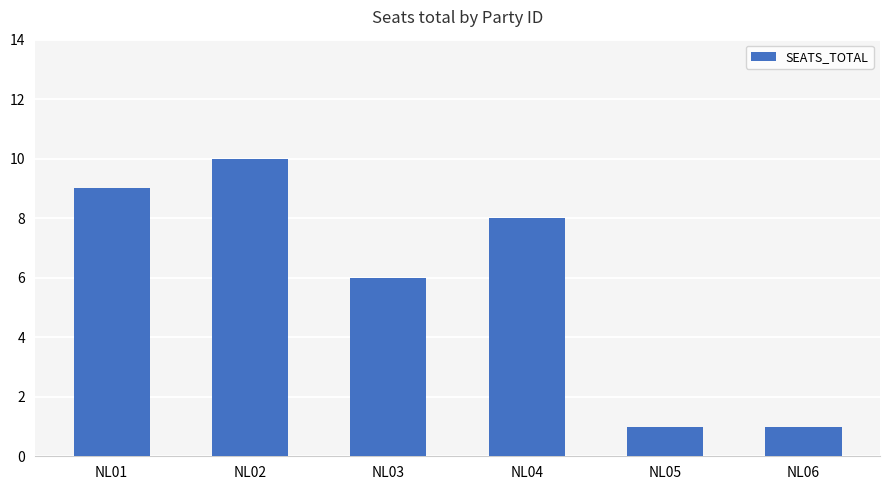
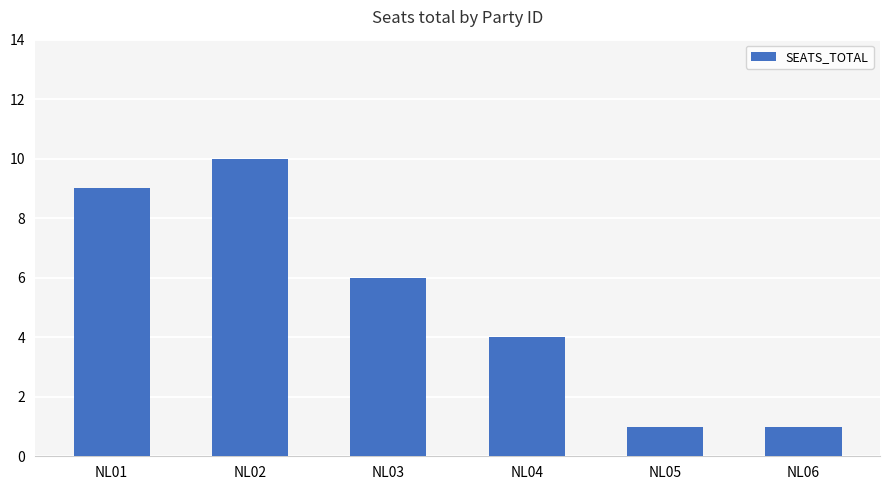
  {
    "NL01": 9,
    "NL02": 10,
    "NL03": 6,
-   "NL04": 8,
+   "NL04": 4,
    "NL05": 1,
    "NL06": 1
  }
